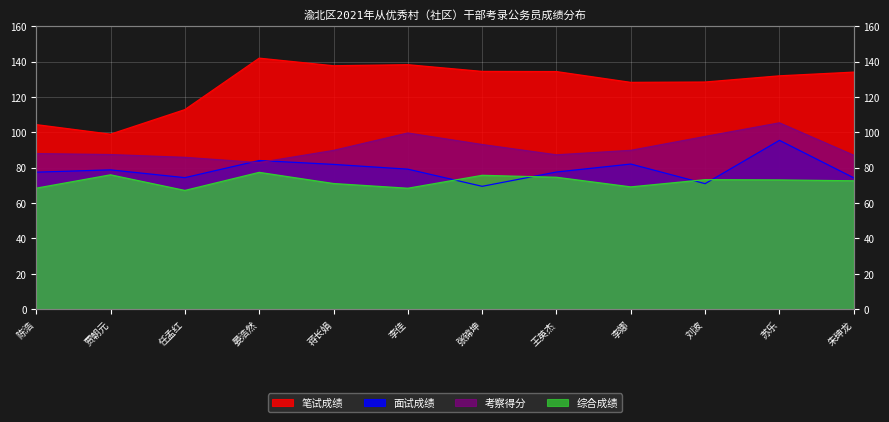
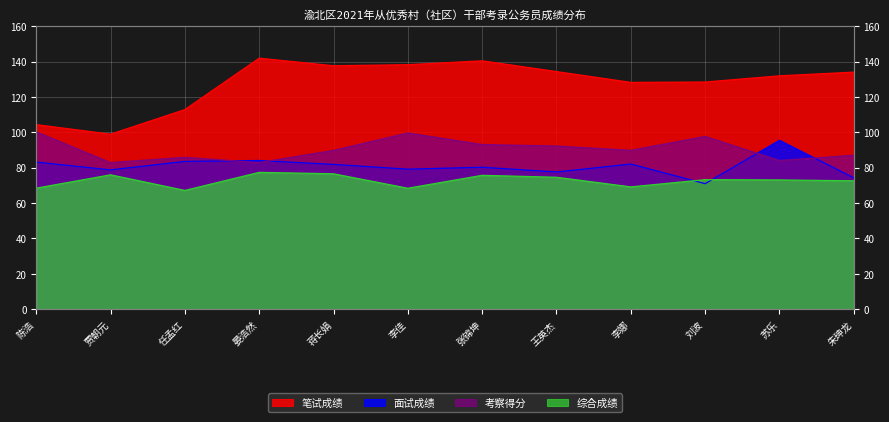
  {
    "笔试成绩": {
      "陈浩": 104,
      "贾朝元": 99,
      "任孟红": 113,
      "晏浩然": 142,
      "蒋长娟": 138,
      "李佳": 138,
-     "张锦坤": 134,
+     "张锦坤": 140,
      "王英杰": 134,
      "李娜": 128,
      "刘波": 128,
      "苏乐": 132,
      "朱珅龙": 134
    },
    "面试成绩": {
-     "陈浩": 77,
+     "陈浩": 83,
      "贾朝元": 79,
-     "任孟红": 74,
+     "任孟红": 84,
      "蒋长娟": 82,
      "李佳": 79,
-     "张锦坤": 69,
+     "张锦坤": 80,
      "王英杰": 78,
      "李娜": 82,
      "刘波": 71,
      "苏乐": 95,
      "朱珅龙": 74
    },
    "考察得分": {
-     "陈浩": 88,
-     "贾朝元": 87,
+     "陈浩": 100,
+     "贾朝元": 83,
      "任孟红": 86,
      "蒋长娟": 90,
      "李佳": 100,
      "张锦坤": 93,
-     "王英杰": 87,
+     "王英杰": 92,
      "李娜": 90,
      "刘波": 98,
-     "苏乐": 105,
+     "苏乐": 84,
      "朱珅龙": 87
    },
    "综合成绩": {
      "陈浩": 68,
      "贾朝元": 76,
      "任孟红": 67,
      "晏浩然": 77,
-     "蒋长娟": 71,
+     "蒋长娟": 76,
      "李佳": 68,
      "张锦坤": 76,
      "王英杰": 75,
      "李娜": 69,
      "刘波": 73,
      "苏乐": 73,
      "朱珅龙": 73
    }
  }
